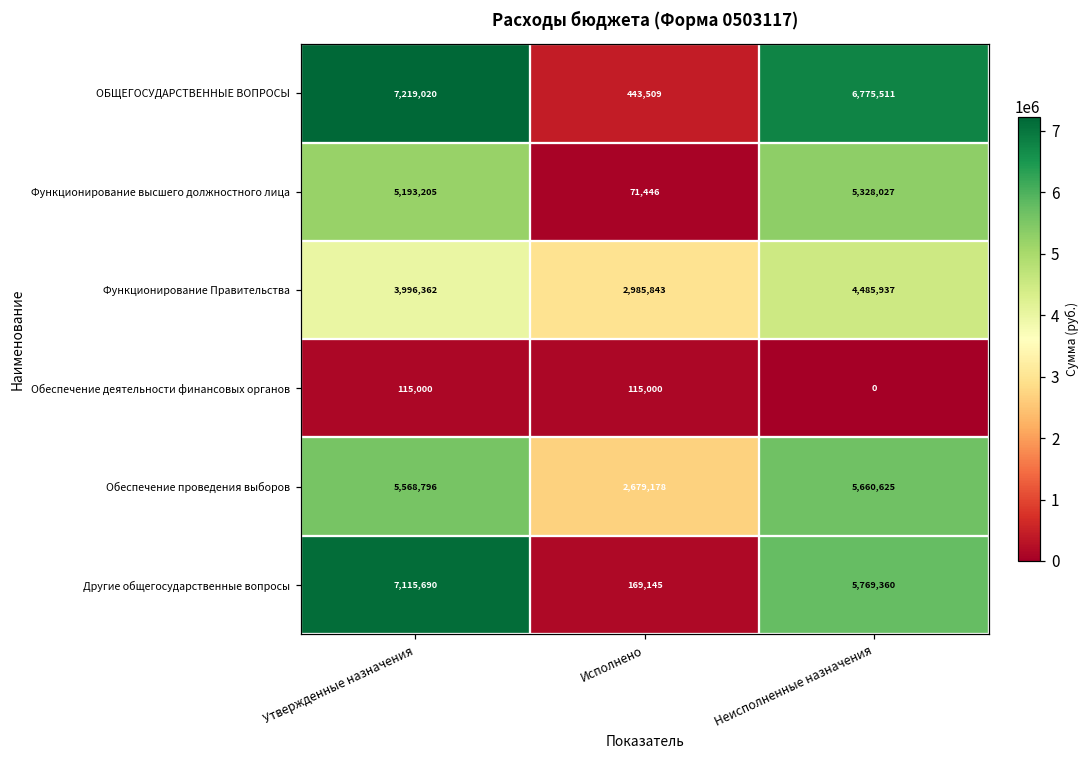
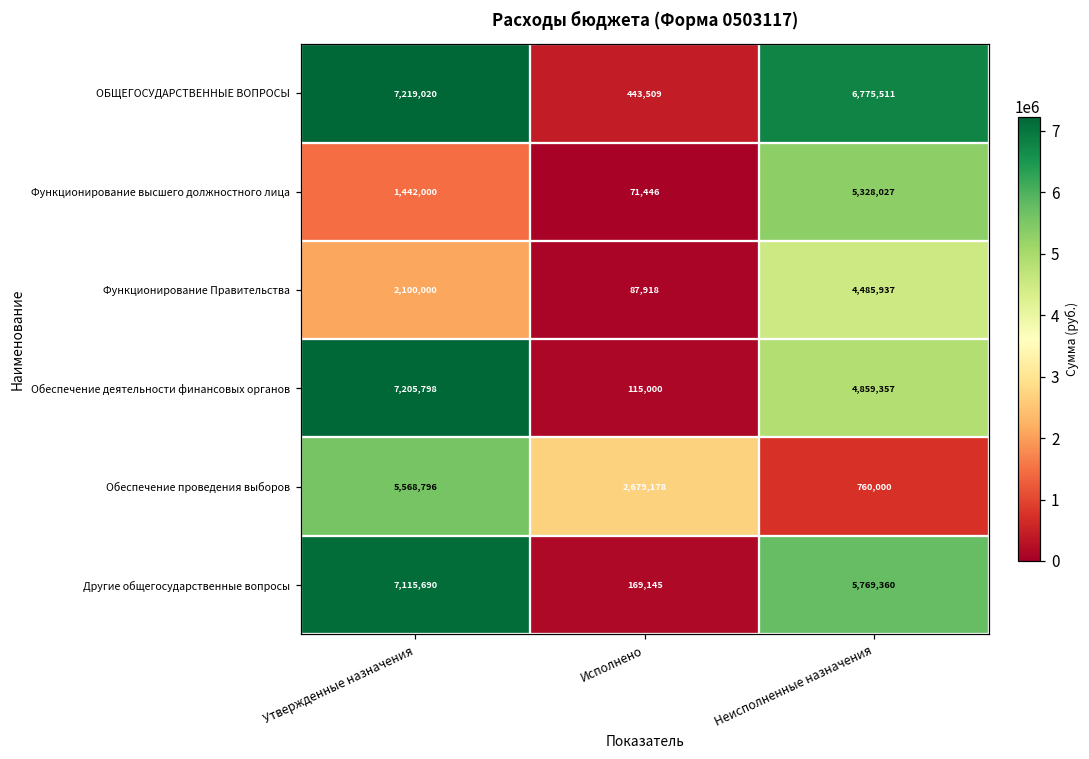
  {
    "ОБЩЕГОСУДАРСТВЕННЫЕ ВОПРОСЫ": {
      "Утвержденные назначения": "7,219,020",
      "Исполнено": "443,509",
      "Неисполненные назначения": "6,775,511"
    },
    "Функционирование высшего должностного лица": {
-     "Утвержденные назначения": "5,193,205",
+     "Утвержденные назначения": "1,442,000",
      "Исполнено": "71,446",
      "Неисполненные назначения": "5,328,027"
    },
    "Функционирование Правительства": {
-     "Утвержденные назначения": "3,996,362",
-     "Исполнено": "2,985,843",
+     "Утвержденные назначения": "2,100,000",
+     "Исполнено": "87,918",
      "Неисполненные назначения": "4,485,937"
    },
    "Обеспечение деятельности финансовых органов": {
-     "Утвержденные назначения": "115,000",
+     "Утвержденные назначения": "7,205,798",
      "Исполнено": "115,000",
-     "Неисполненные назначения": "0"
+     "Неисполненные назначения": "4,859,357"
    },
    "Обеспечение проведения выборов": {
      "Утвержденные назначения": "5,568,796",
      "Исполнено": "2,679,178",
-     "Неисполненные назначения": "5,660,625"
+     "Неисполненные назначения": "760,000"
    },
    "Другие общегосударственные вопросы": {
      "Утвержденные назначения": "7,115,690",
      "Исполнено": "169,145",
      "Неисполненные назначения": "5,769,360"
    }
  }
